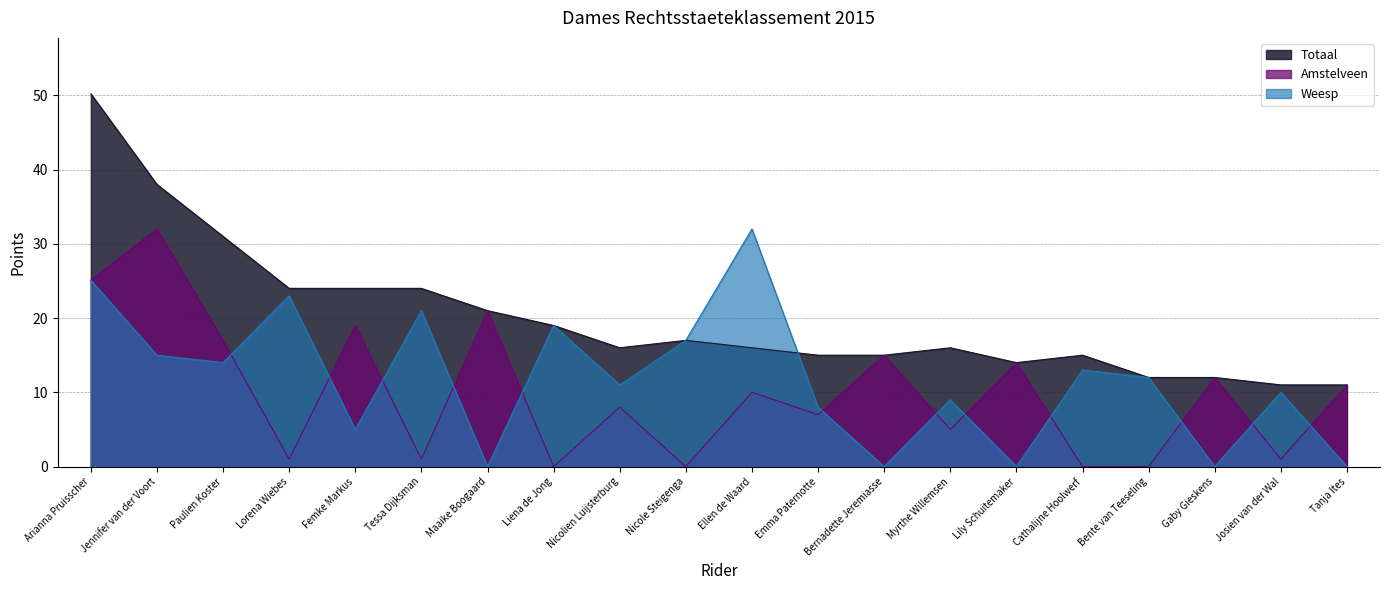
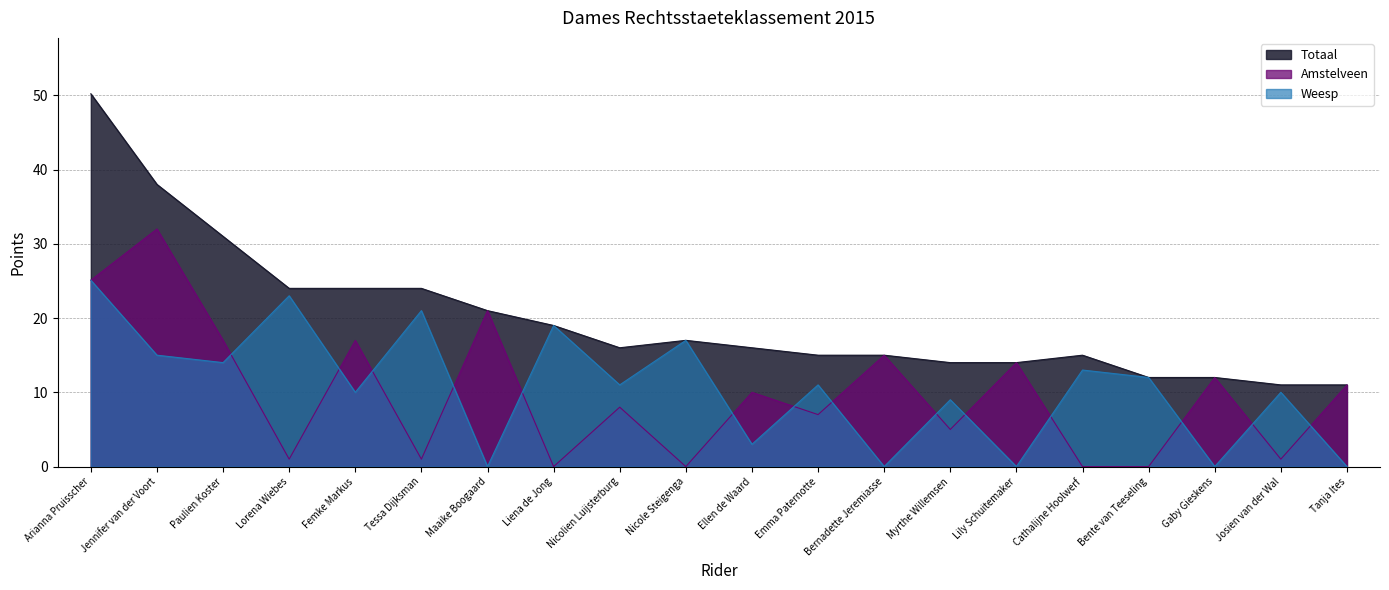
  {
    "Totaal": {
      "Arianna Pruisscher": 50,
      "Jennifer van der Voort": 38,
      "Paulien Koster": 31,
      "Lorena Wiebes": 24,
      "Femke Markus": 24,
      "Tessa Dijksman": 24,
      "Nicolien Luijsterburg": 16,
      "Ellen de Waard": 16,
      "Emma Paternotte": 15,
-     "Myrthe Willemsen": 16,
+     "Myrthe Willemsen": 14,
      "Cathalijne Hoolwerf": 15,
      "Josien van der Wal": 11
    },
    "Amstelveen": {
      "Jennifer van der Voort": 32,
      "Paulien Koster": 17,
      "Lorena Wiebes": 1,
-     "Femke Markus": 19,
+     "Femke Markus": 17,
      "Tessa Dijksman": 1,
      "Liena de Jong": 0,
      "Nicolien Luijsterburg": 8,
      "Nicole Steigenga": 0,
      "Ellen de Waard": 10,
      "Emma Paternotte": 7,
      "Myrthe Willemsen": 5,
      "Cathalijne Hoolwerf": 0,
      "Bente van Teeseling": 0,
      "Josien van der Wal": 1
    },
    "Weesp": {
      "Jennifer van der Voort": 15,
      "Paulien Koster": 14,
      "Lorena Wiebes": 23,
-     "Femke Markus": 5,
+     "Femke Markus": 10,
      "Tessa Dijksman": 21,
      "Maaike Boogaard": 0,
      "Nicolien Luijsterburg": 11,
-     "Ellen de Waard": 32,
-     "Emma Paternotte": 8,
+     "Ellen de Waard": 3,
+     "Emma Paternotte": 11,
      "Bernadette Jeremiasse": 0,
      "Myrthe Willemsen": 9,
      "Lily Schuitemaker": 0,
      "Cathalijne Hoolwerf": 13,
      "Gaby Gieskens": 0,
      "Josien van der Wal": 10,
      "Tanja Ites": 0
    }
  }
